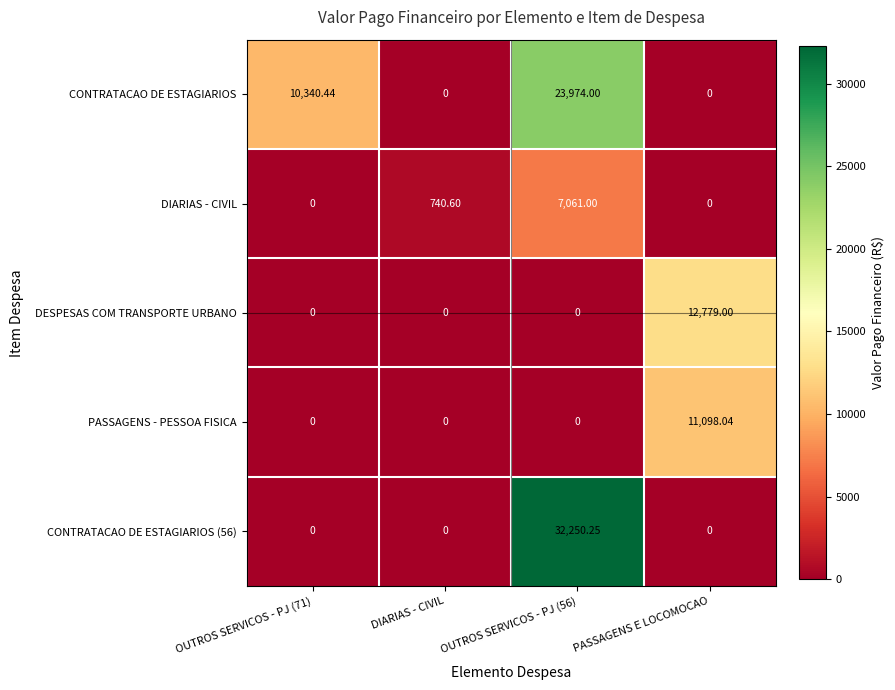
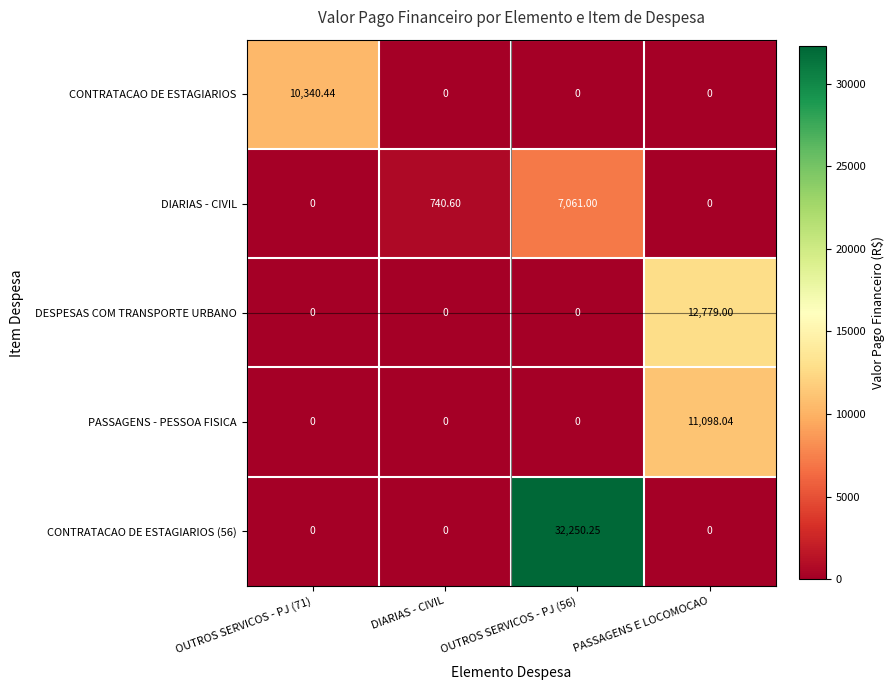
  {
    "CONTRATACAO DE ESTAGIARIOS": {
      "OUTROS SERVICOS - PJ (71)": "10,340.44",
      "DIARIAS - CIVIL": "0",
-     "OUTROS SERVICOS - PJ (56)": "23,974.00",
+     "OUTROS SERVICOS - PJ (56)": "0",
      "PASSAGENS E LOCOMOCAO": "0"
    },
    "DIARIAS - CIVIL": {
      "OUTROS SERVICOS - PJ (71)": "0",
      "DIARIAS - CIVIL": "740.60",
      "OUTROS SERVICOS - PJ (56)": "7,061.00",
      "PASSAGENS E LOCOMOCAO": "0"
    },
    "DESPESAS COM TRANSPORTE URBANO": {
      "OUTROS SERVICOS - PJ (71)": "0",
      "DIARIAS - CIVIL": "0",
      "OUTROS SERVICOS - PJ (56)": "0",
      "PASSAGENS E LOCOMOCAO": "12,779.00"
    },
    "PASSAGENS - PESSOA FISICA": {
      "OUTROS SERVICOS - PJ (71)": "0",
      "DIARIAS - CIVIL": "0",
      "OUTROS SERVICOS - PJ (56)": "0",
      "PASSAGENS E LOCOMOCAO": "11,098.04"
    },
    "CONTRATACAO DE ESTAGIARIOS (56)": {
      "OUTROS SERVICOS - PJ (71)": "0",
      "DIARIAS - CIVIL": "0",
      "OUTROS SERVICOS - PJ (56)": "32,250.25",
      "PASSAGENS E LOCOMOCAO": "0"
    }
  }
